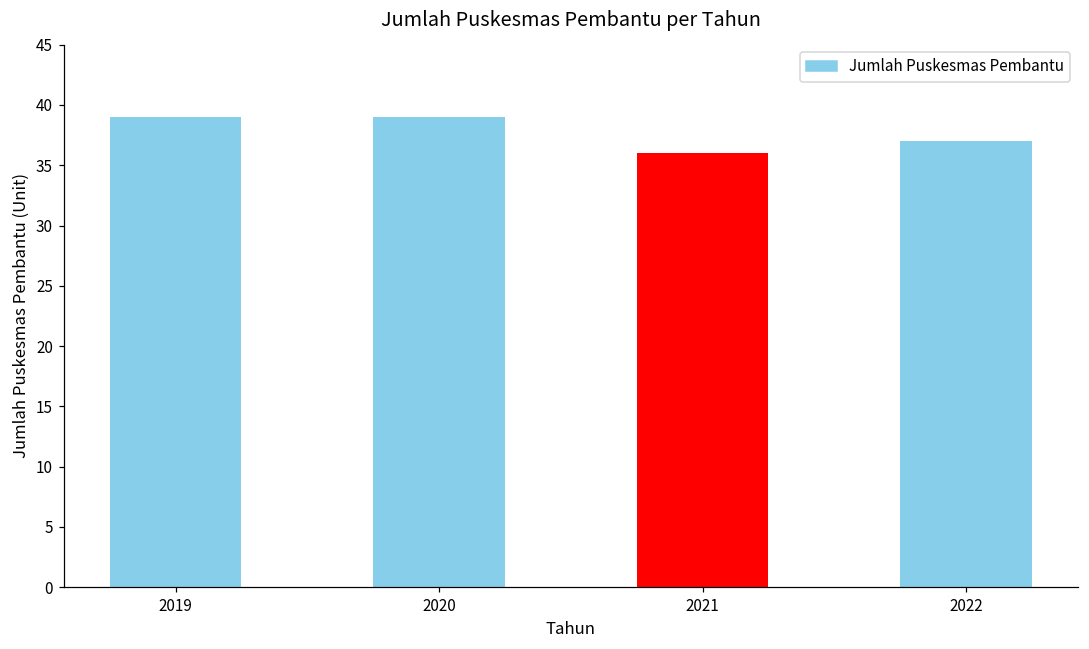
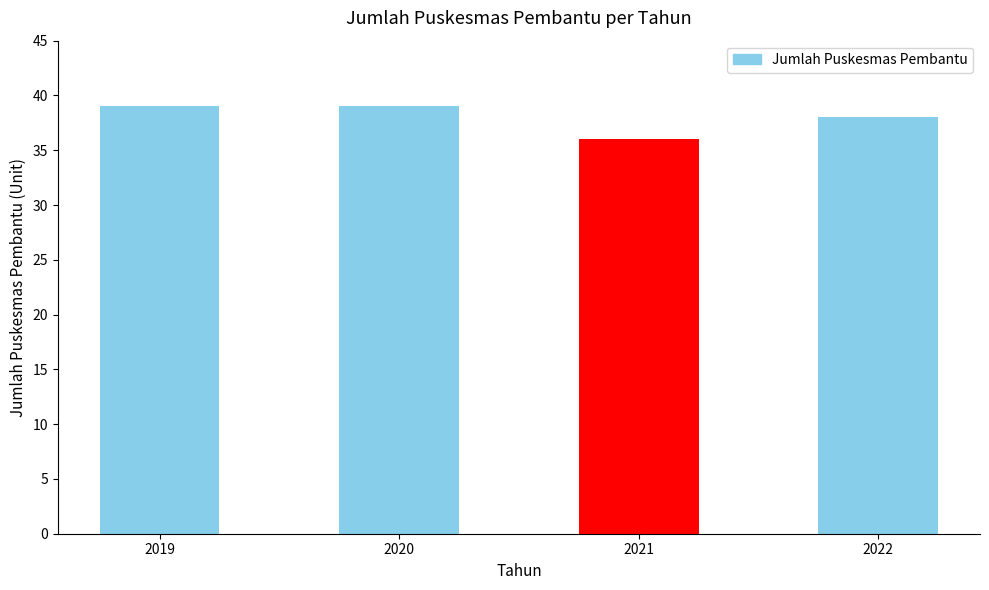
  {
    "2019": 39,
    "2020": 39,
    "2021": 36,
-   "2022": 37
+   "2022": 38
  }
